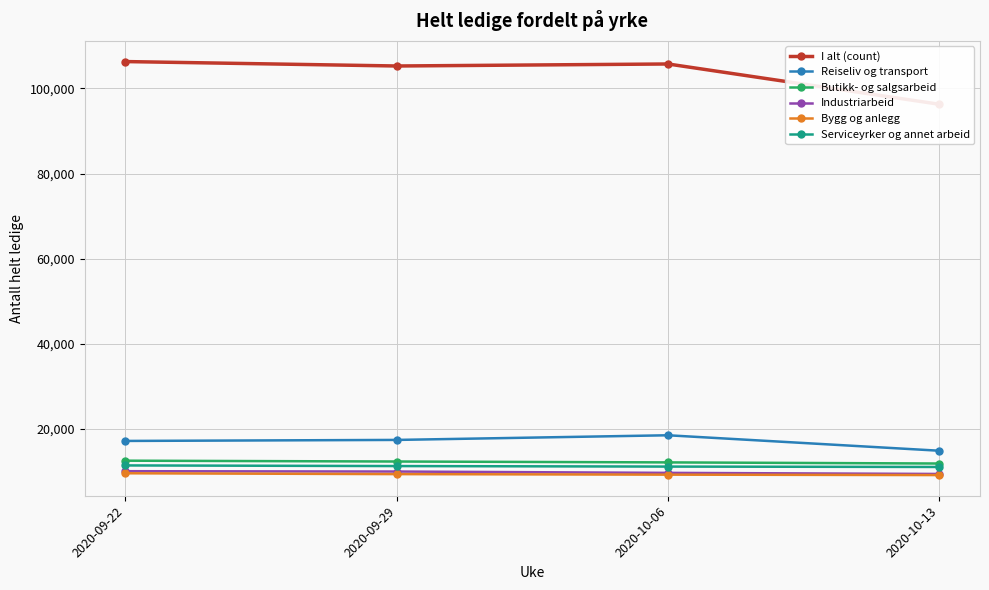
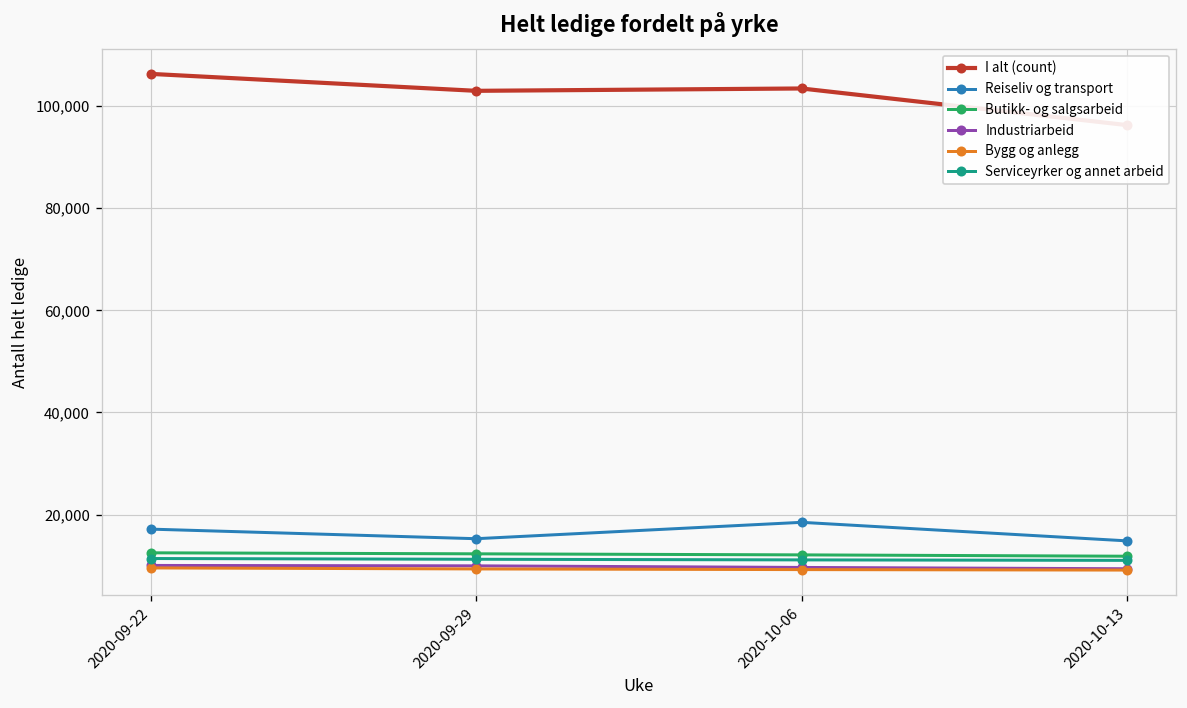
  {
    "I alt (count)": {
      "2020-09-22": "106,000",
-     "2020-09-29": "105,000",
-     "2020-10-06": "106,000"
+     "2020-09-29": "103,000",
+     "2020-10-06": "103,000"
    },
    "Reiseliv og transport": {
      "2020-09-22": "17,000",
-     "2020-09-29": "17,000",
+     "2020-09-29": "15,000",
      "2020-10-06": "18,000",
      "2020-10-13": "15,000"
    },
    "Industriarbeid": {
      "2020-09-29": "10,000"
    },
    "Bygg og anlegg": {
      "2020-09-29": "9,000"
    }
  }
